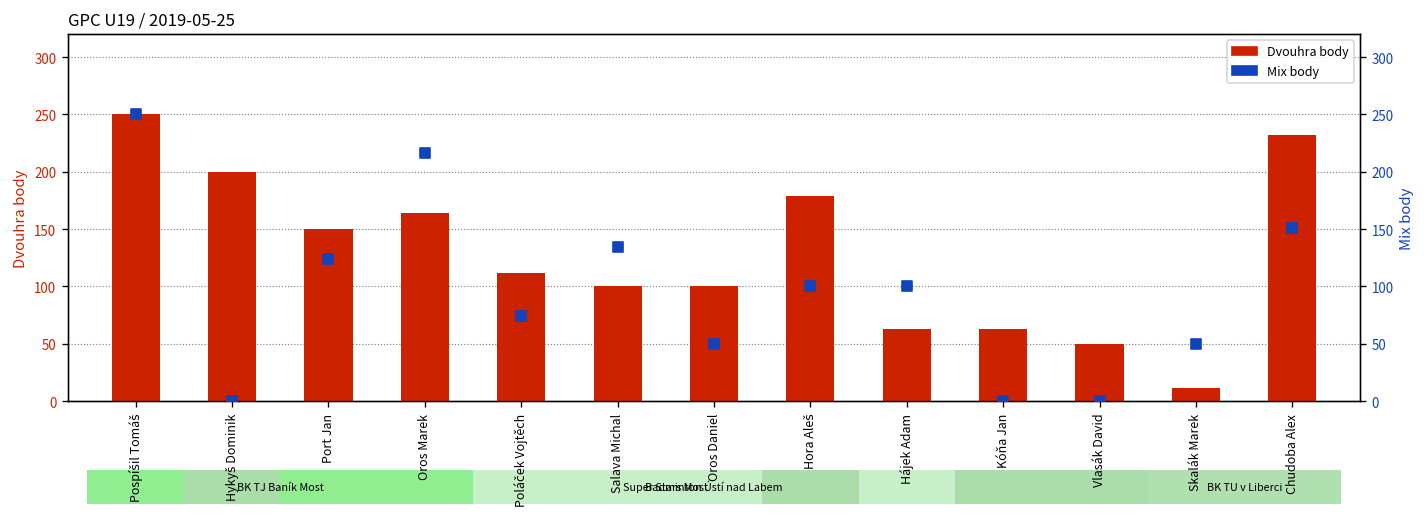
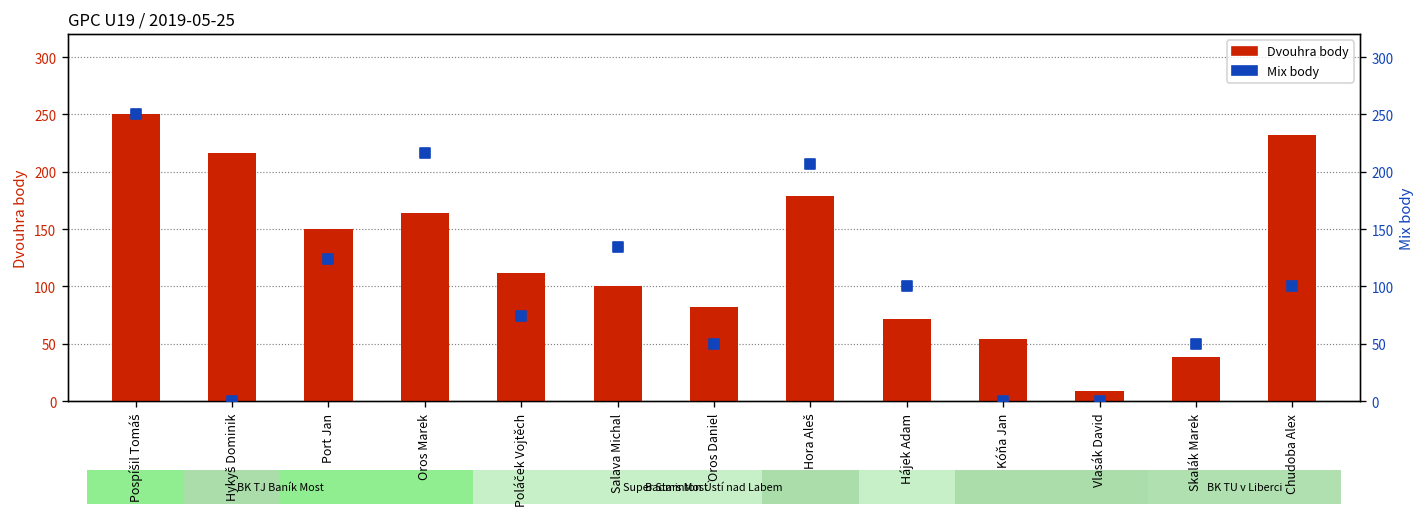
  {
    "Dvouhra body": {
      "Pospíšil Tomáš": 250,
-     "Hykyš Dominik": 200,
+     "Hykyš Dominik": 220,
      "Port Jan": 150,
      "Oros Marek": 160,
      "Poláček Vojtěch": 110,
      "Salava Michal": 100,
-     "Oros Daniel": 100,
+     "Oros Daniel": 80,
      "Hora Aleš": 180,
-     "Hájek Adam": 60,
-     "Kóňa Jan": 60,
-     "Vlasák David": 50,
-     "Skalák Marek": 10,
+     "Hájek Adam": 70,
+     "Kóňa Jan": 50,
+     "Vlasák David": 10,
+     "Skalák Marek": 40,
      "Chudoba Alex": 230
    },
    "Mix body": {
-     "Hora Aleš": 100,
-     "Chudoba Alex": 150
+     "Hora Aleš": 210,
+     "Chudoba Alex": 100
    }
  }
